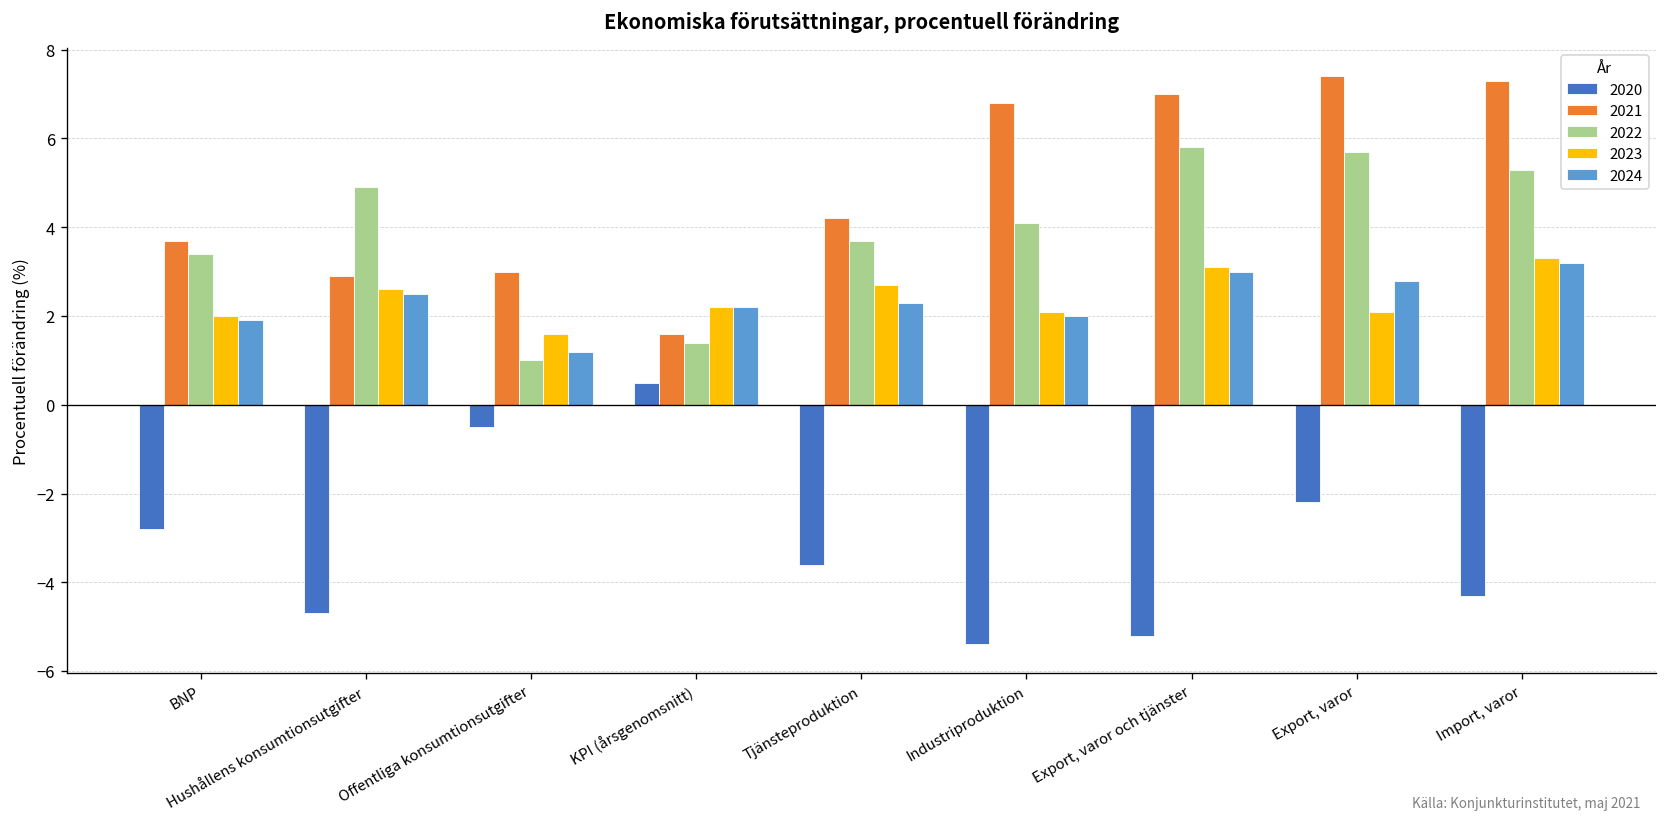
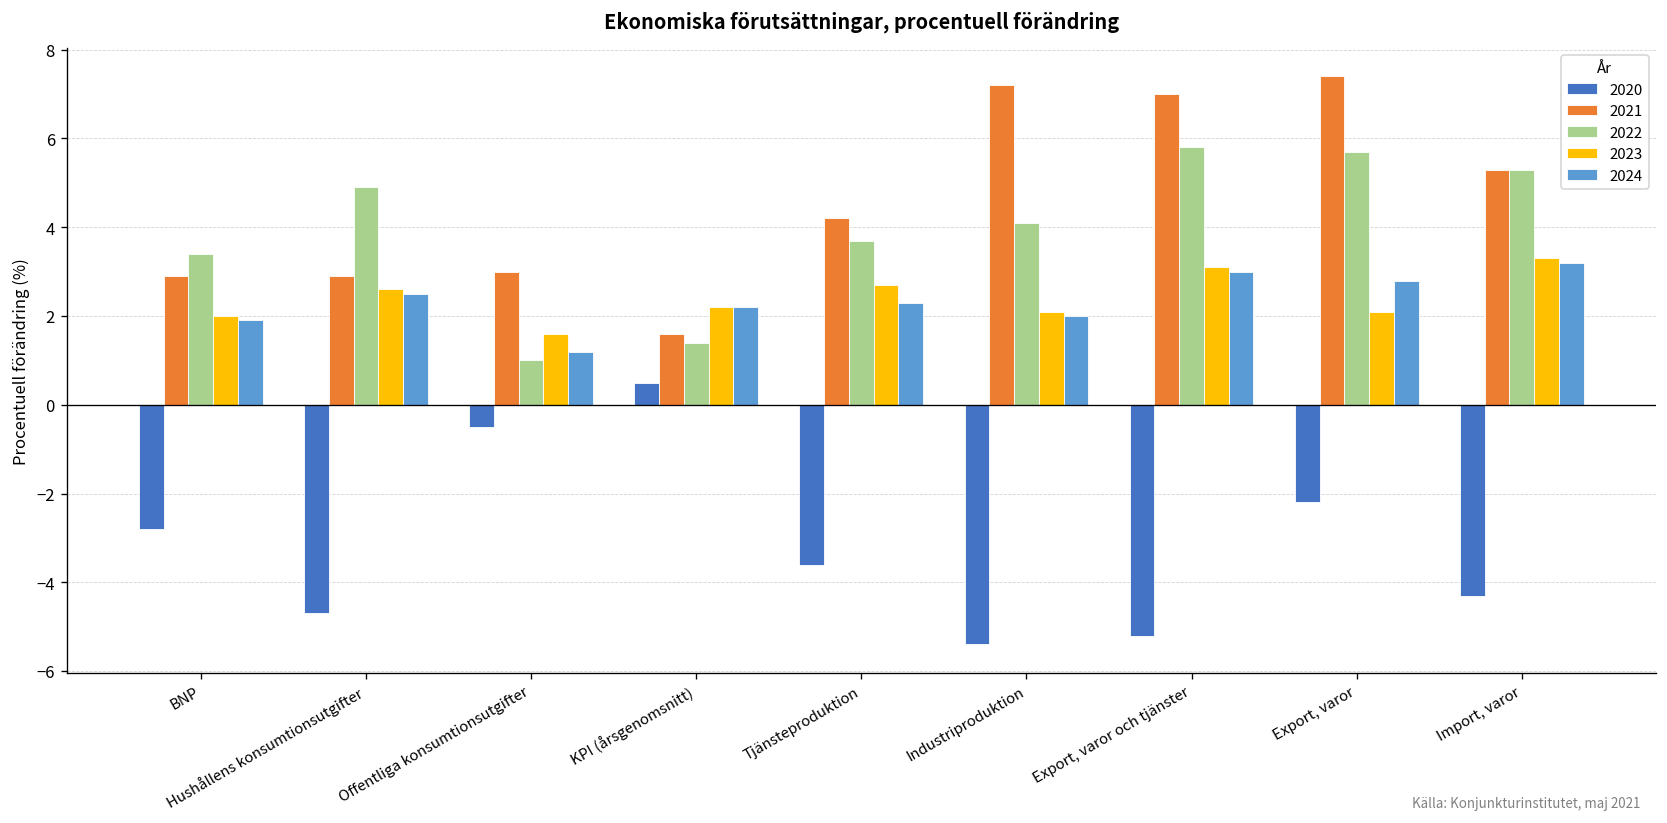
  {
    "2021": {
-     "BNP": 3.7,
+     "BNP": 2.9,
      "Hushållens konsumtionsutgifter": 2.9,
      "Offentliga konsumtionsutgifter": 3.0,
      "KPI (årsgenomsnitt)": 1.6,
      "Tjänsteproduktion": 4.2,
-     "Industriproduktion": 6.8,
+     "Industriproduktion": 7.2,
      "Export, varor och tjänster": 7.0,
      "Export, varor": 7.4,
-     "Import, varor": 7.3
+     "Import, varor": 5.3
    },
    "2022": {
      "BNP": 3.4,
      "Hushållens konsumtionsutgifter": 4.9,
      "Offentliga konsumtionsutgifter": 1.0,
      "KPI (årsgenomsnitt)": 1.4,
      "Tjänsteproduktion": 3.7,
      "Industriproduktion": 4.1,
      "Export, varor och tjänster": 5.8,
      "Export, varor": 5.7,
      "Import, varor": 5.3
    },
    "2023": {
      "BNP": 2.0,
      "Hushållens konsumtionsutgifter": 2.6,
      "Offentliga konsumtionsutgifter": 1.6,
      "KPI (årsgenomsnitt)": 2.2,
      "Tjänsteproduktion": 2.7,
      "Industriproduktion": 2.1,
      "Export, varor och tjänster": 3.1,
      "Export, varor": 2.1,
      "Import, varor": 3.3
    }
  }
